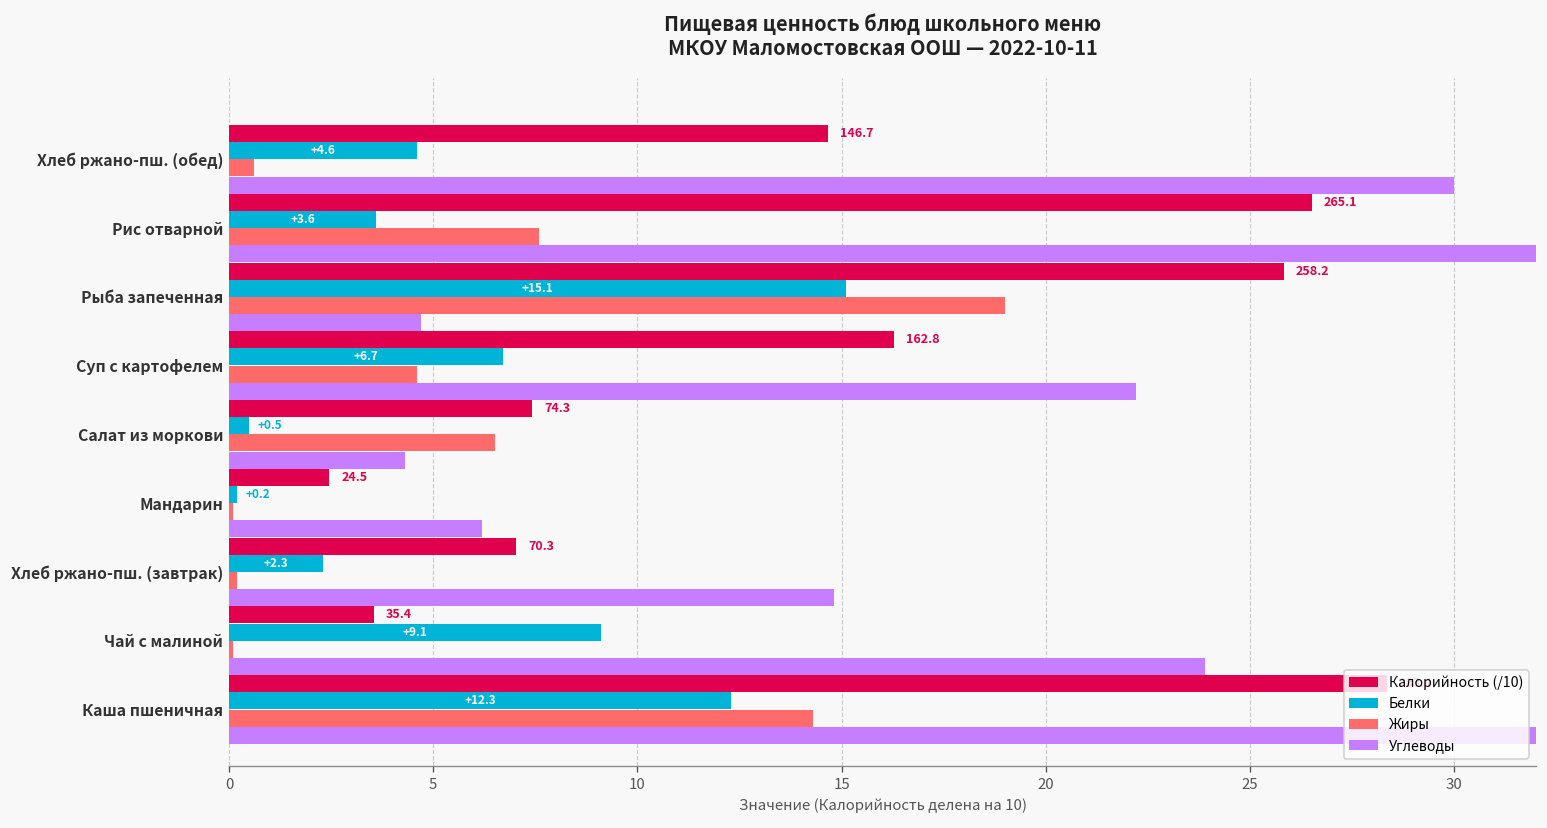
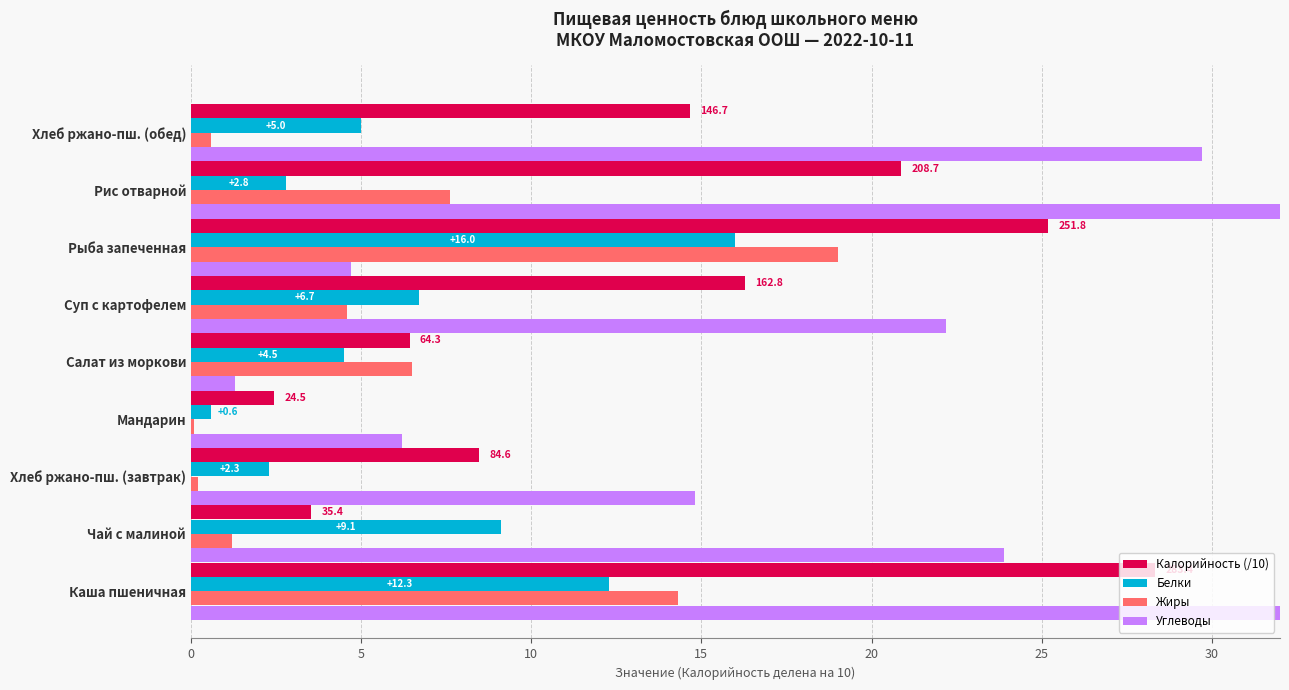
  {
    "Калорийность (/10)": {
-     "Рис отварной": "265.1",
-     "Рыба запеченная": "258.2",
-     "Салат из моркови": "74.3",
-     "Хлеб ржано-пш. (завтрак)": "70.3"
+     "Рис отварной": "208.7",
+     "Рыба запеченная": "251.8",
+     "Салат из моркови": "64.3",
+     "Хлеб ржано-пш. (завтрак)": "84.6"
    },
    "Белки": {
-     "Хлеб ржано-пш. (обед)": "+4.6",
-     "Рис отварной": "+3.6",
-     "Рыба запеченная": "+15.1",
+     "Хлеб ржано-пш. (обед)": "+5.0",
+     "Рис отварной": "+2.8",
+     "Рыба запеченная": "+16.0",
      "Суп с картофелем": "+6.7",
-     "Салат из моркови": "+0.5",
-     "Мандарин": "+0.2",
+     "Салат из моркови": "+4.5",
+     "Мандарин": "+0.6",
      "Хлеб ржано-пш. (завтрак)": "+2.3",
      "Чай с малиной": "+9.1",
      "Каша пшеничная": "+12.3"
    },
    "Жиры": {
      "Хлеб ржано-пш. (обед)": "0.6",
      "Рис отварной": "7.6",
      "Рыба запеченная": "19.0",
      "Суп с картофелем": "4.6",
      "Салат из моркови": "6.5",
      "Мандарин": "0.1",
      "Хлеб ржано-пш. (завтрак)": "0.2",
-     "Чай с малиной": "0.1",
+     "Чай с малиной": "1.2",
      "Каша пшеничная": "14.3"
    },
    "Углеводы": {
-     "Хлеб ржано-пш. (обед)": "30.0",
+     "Хлеб ржано-пш. (обед)": "29.7",
      "Рыба запеченная": "4.7",
      "Суп с картофелем": "22.2",
-     "Салат из моркови": "4.3",
+     "Салат из моркови": "1.3",
      "Мандарин": "6.2",
      "Хлеб ржано-пш. (завтрак)": "14.8",
      "Чай с малиной": "23.9"
    }
  }
